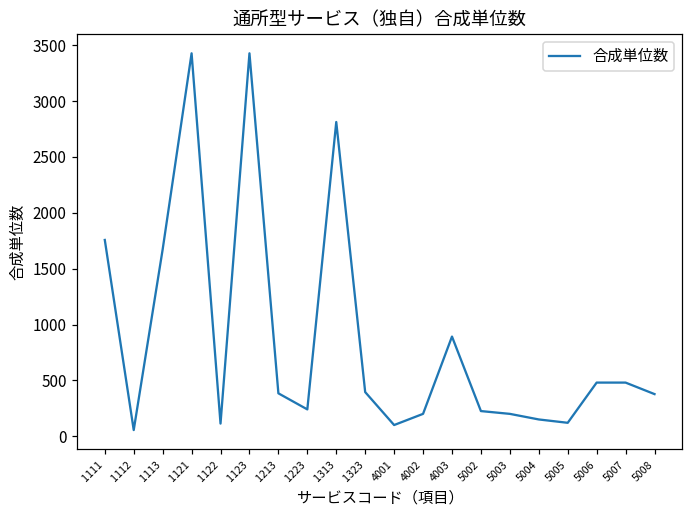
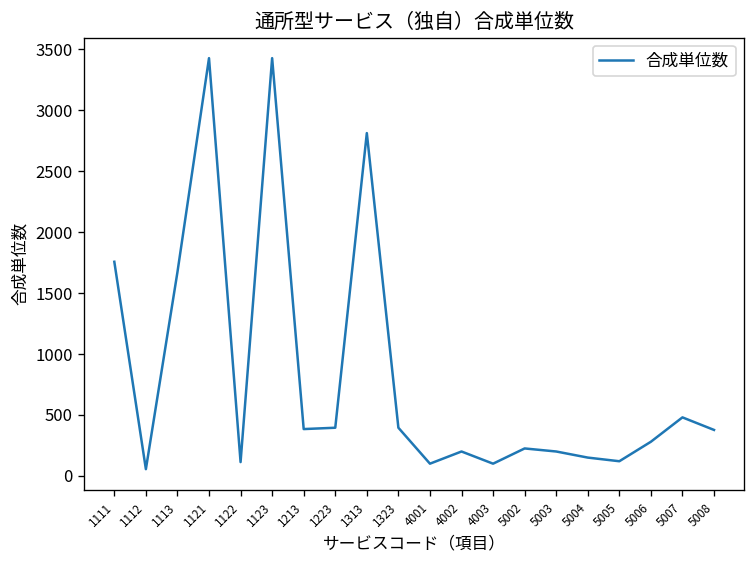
  {
    "1111": 1760,
    "1112": 60,
    "1113": 1670,
    "1121": 3430,
    "1122": 110,
    "1123": 3430,
    "1213": 380,
-   "1223": 240,
+   "1223": 400,
    "1313": 2810,
    "1323": 400,
    "4001": 100,
    "4002": 200,
-   "4003": 890,
+   "4003": 100,
    "5002": 230,
    "5003": 200,
    "5004": 150,
    "5005": 120,
-   "5006": 480,
+   "5006": 280,
    "5007": 480,
    "5008": 380
  }
